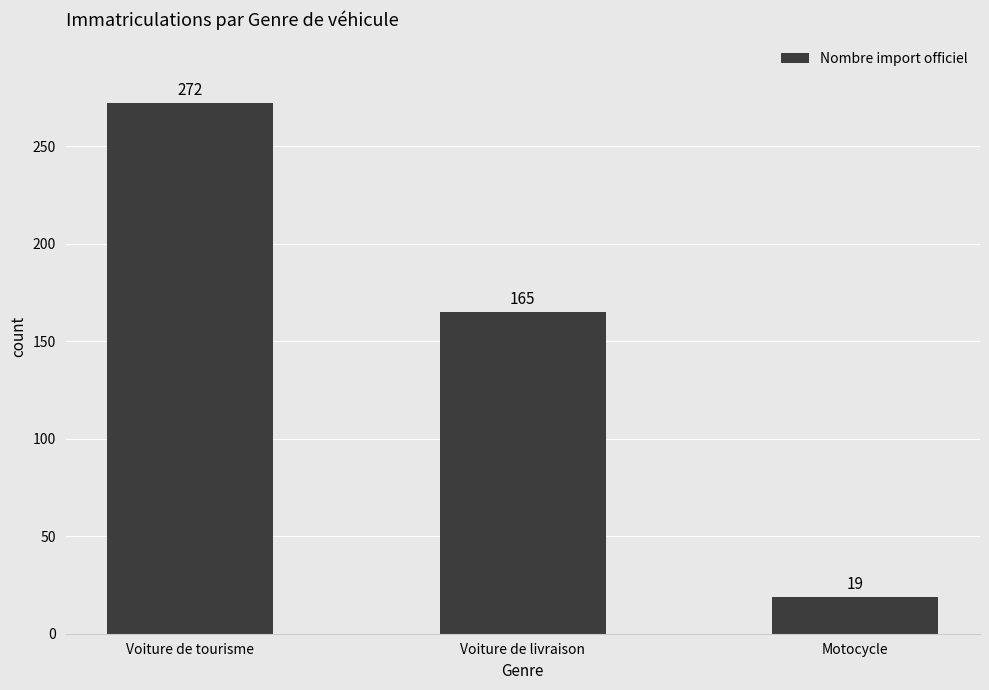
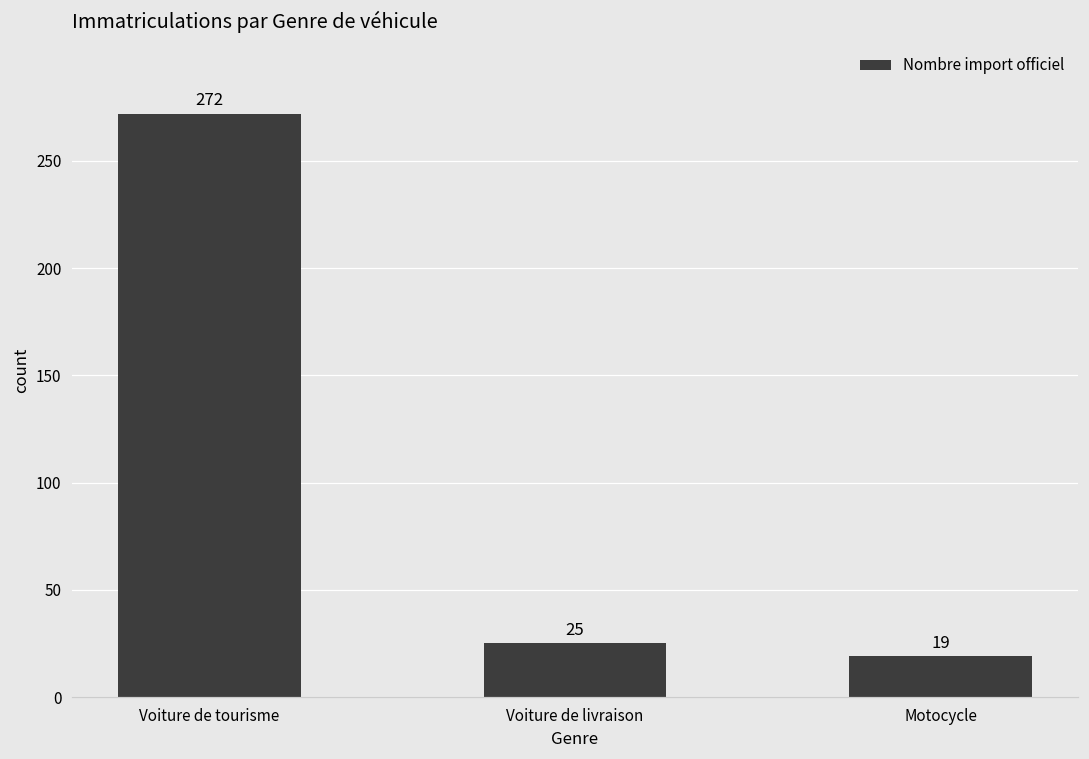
  {
    "Voiture de tourisme": 272,
-   "Voiture de livraison": 165,
+   "Voiture de livraison": 25,
    "Motocycle": 19
  }
